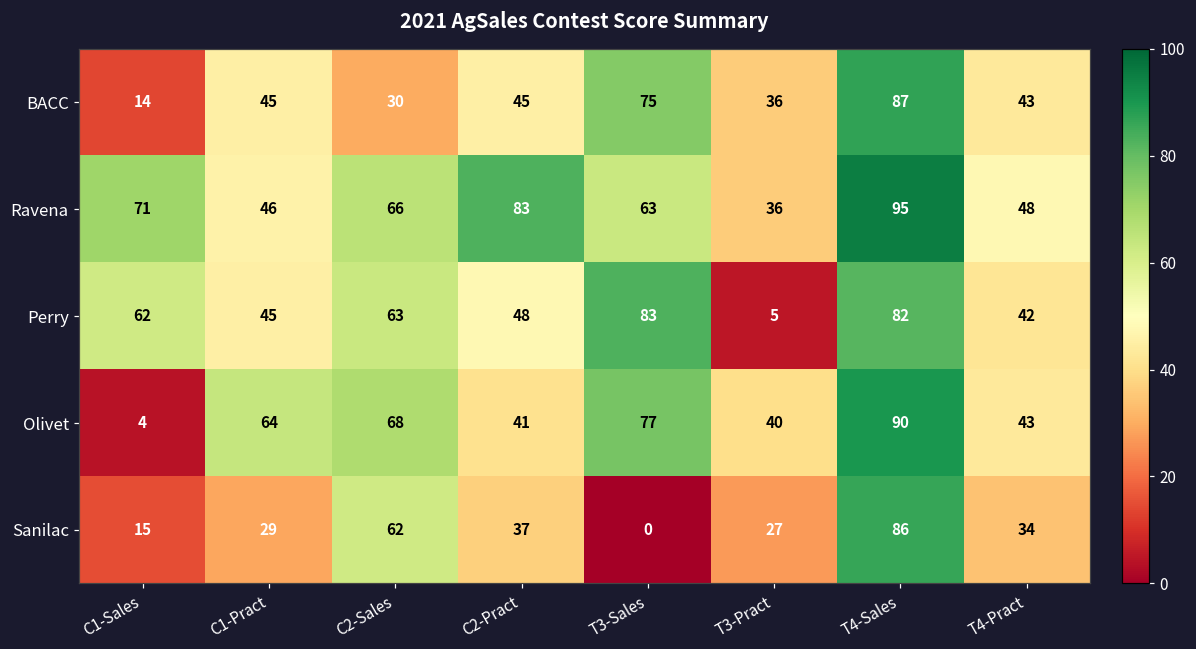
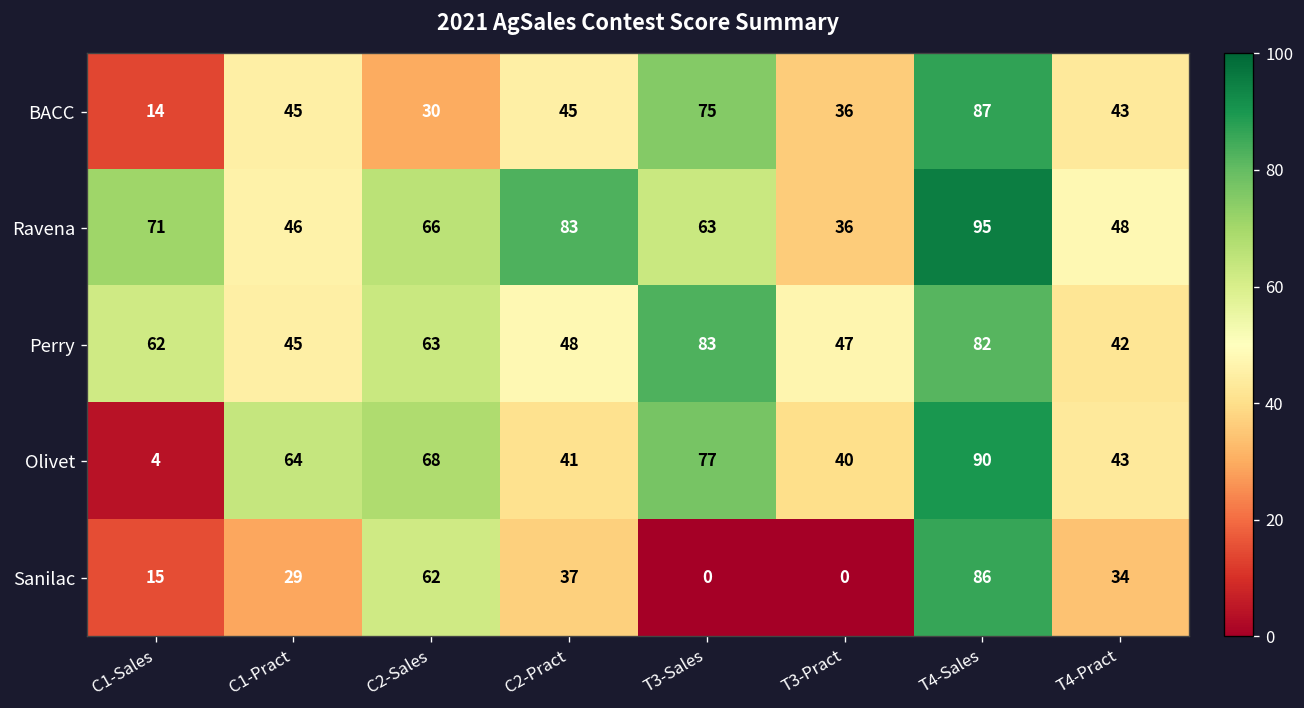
  {
    "BACC": {
      "C1-Sales": 14,
      "C1-Pract": 45,
      "C2-Sales": 30,
      "C2-Pract": 45,
      "T3-Sales": 75,
      "T3-Pract": 36,
      "T4-Sales": 87,
      "T4-Pract": 43
    },
    "Ravena": {
      "C1-Sales": 71,
      "C1-Pract": 46,
      "C2-Sales": 66,
      "C2-Pract": 83,
      "T3-Sales": 63,
      "T3-Pract": 36,
      "T4-Sales": 95,
      "T4-Pract": 48
    },
    "Perry": {
      "C1-Sales": 62,
      "C1-Pract": 45,
      "C2-Sales": 63,
      "C2-Pract": 48,
      "T3-Sales": 83,
-     "T3-Pract": 5,
+     "T3-Pract": 47,
      "T4-Sales": 82,
      "T4-Pract": 42
    },
    "Olivet": {
      "C1-Sales": 4,
      "C1-Pract": 64,
      "C2-Sales": 68,
      "C2-Pract": 41,
      "T3-Sales": 77,
      "T3-Pract": 40,
      "T4-Sales": 90,
      "T4-Pract": 43
    },
    "Sanilac": {
      "C1-Sales": 15,
      "C1-Pract": 29,
      "C2-Sales": 62,
      "C2-Pract": 37,
      "T3-Sales": 0,
-     "T3-Pract": 27,
+     "T3-Pract": 0,
      "T4-Sales": 86,
      "T4-Pract": 34
    }
  }
